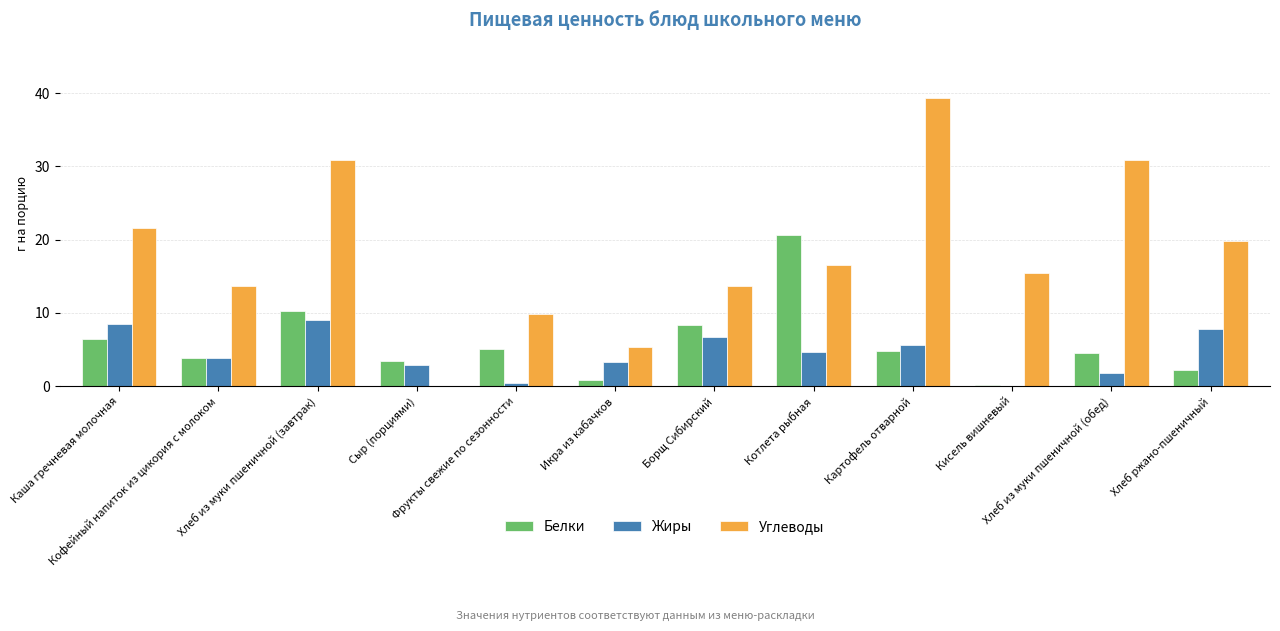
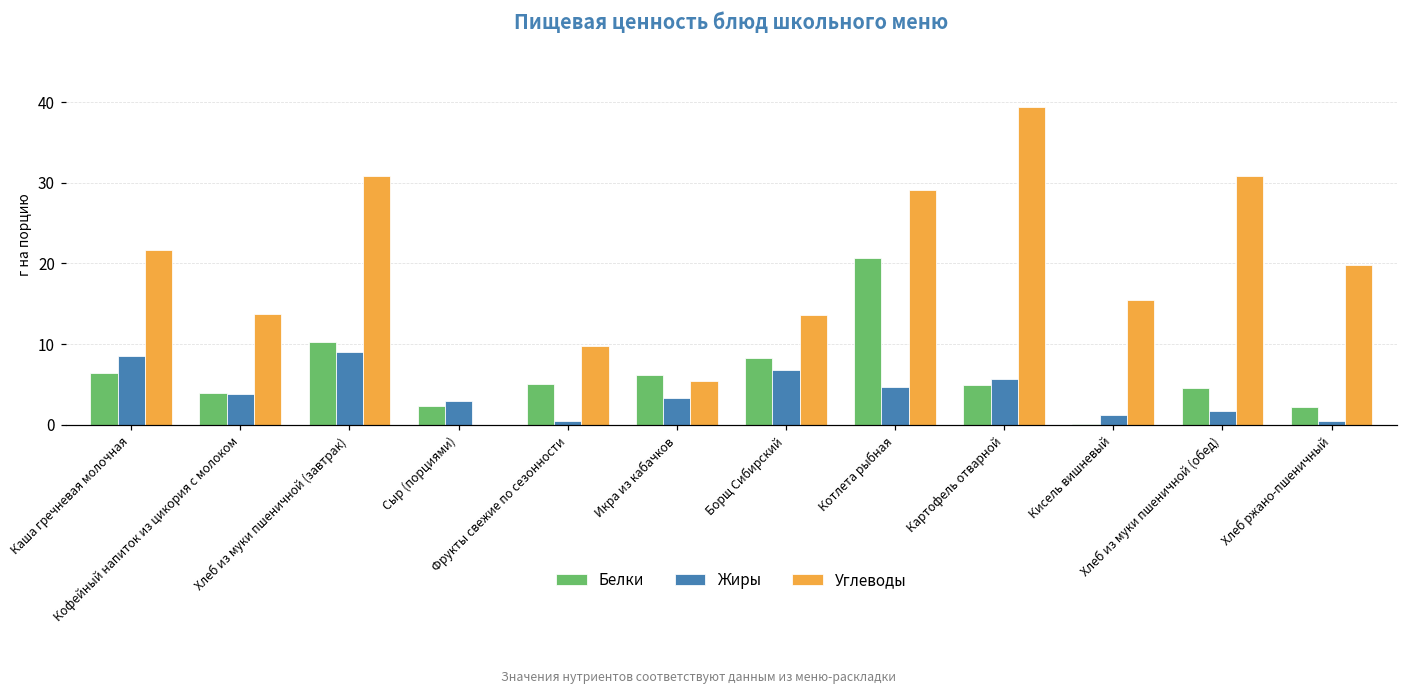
  {
    "Белки": {
      "Каша гречневая молочная": 6,
      "Кофейный напиток из цикория с молоком": 4,
      "Хлеб из муки пшеничной (завтрак)": 10,
-     "Сыр (порциями)": 3,
+     "Сыр (порциями)": 2,
      "Фрукты свежие по сезонности": 5,
-     "Икра из кабачков": 1,
+     "Икра из кабачков": 6,
      "Борщ Сибирский": 8,
      "Котлета рыбная": 21,
      "Картофель отварной": 5,
      "Хлеб из муки пшеничной (обед)": 5,
      "Хлеб ржано-пшеничный": 2
    },
    "Жиры": {
      "Каша гречневая молочная": 9,
      "Кофейный напиток из цикория с молоком": 4,
      "Хлеб из муки пшеничной (завтрак)": 9,
      "Сыр (порциями)": 3,
      "Фрукты свежие по сезонности": 0,
      "Икра из кабачков": 3,
      "Борщ Сибирский": 7,
      "Котлета рыбная": 5,
      "Картофель отварной": 6,
-     "Кисель вишневый": 0,
+     "Кисель вишневый": 1,
      "Хлеб из муки пшеничной (обед)": 2,
-     "Хлеб ржано-пшеничный": 8
+     "Хлеб ржано-пшеничный": 0
    },
    "Углеводы": {
      "Каша гречневая молочная": 22,
      "Кофейный напиток из цикория с молоком": 14,
      "Хлеб из муки пшеничной (завтрак)": 31,
      "Сыр (порциями)": 0,
      "Фрукты свежие по сезонности": 10,
      "Икра из кабачков": 5,
      "Борщ Сибирский": 14,
-     "Котлета рыбная": 17,
+     "Котлета рыбная": 29,
      "Картофель отварной": 39,
      "Кисель вишневый": 15,
      "Хлеб из муки пшеничной (обед)": 31,
      "Хлеб ржано-пшеничный": 20
    }
  }
